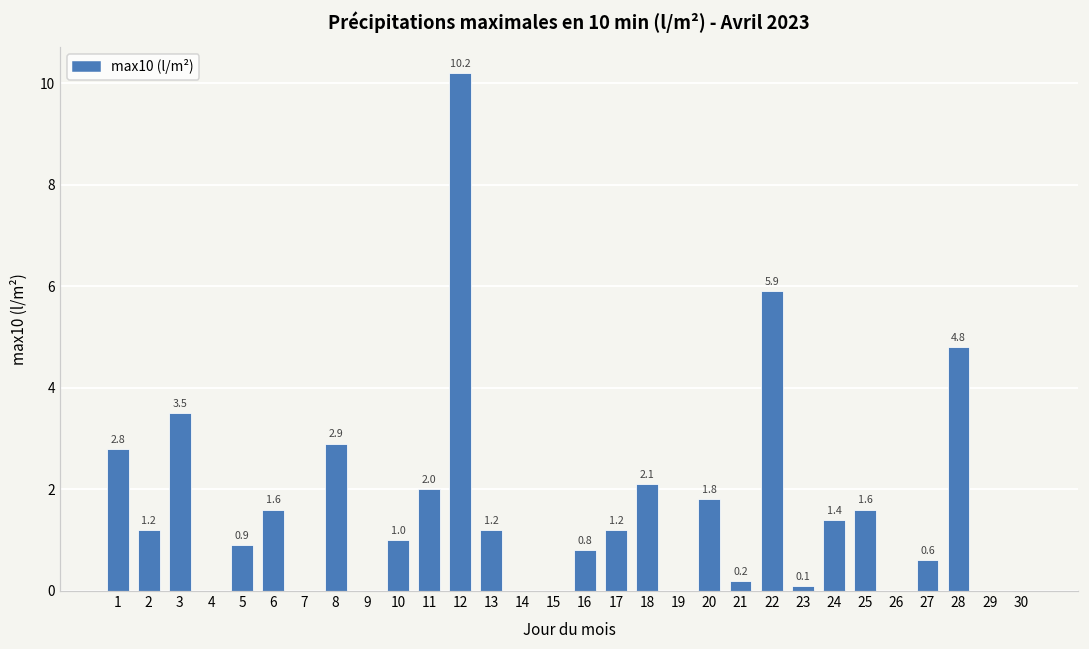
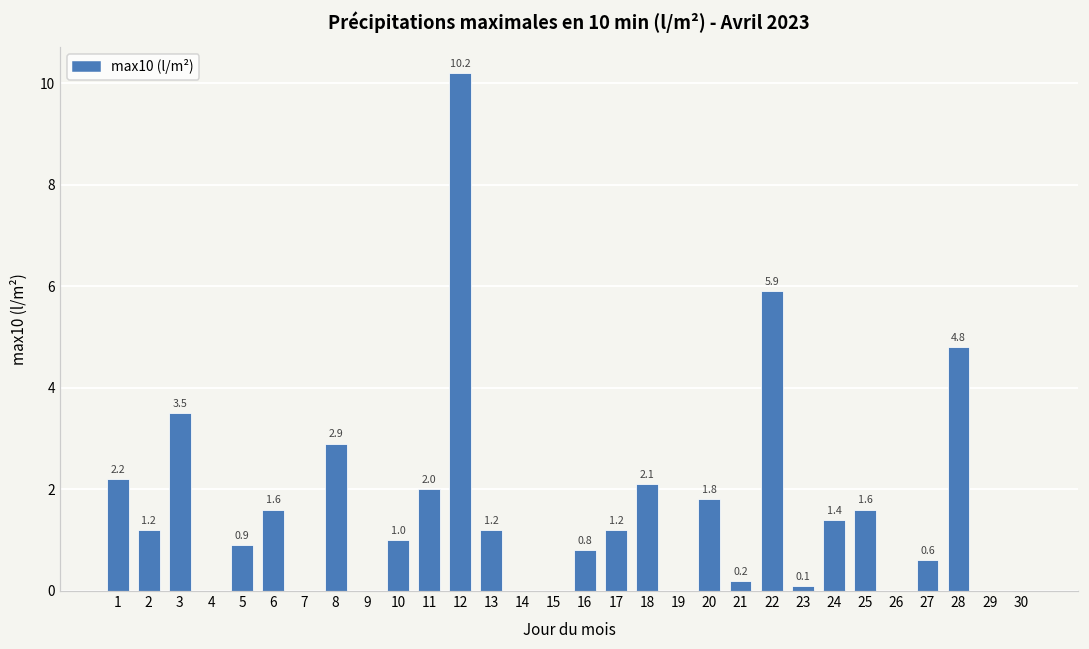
  {
-   "1": 2.8,
+   "1": 2.2,
    "2": 1.2,
    "3": 3.5,
    "5": 0.9,
    "6": 1.6,
    "8": 2.9,
    "10": 1.0,
    "11": 2.0,
    "12": 10.2,
    "13": 1.2,
    "16": 0.8,
    "17": 1.2,
    "18": 2.1,
    "20": 1.8,
    "21": 0.2,
    "22": 5.9,
    "23": 0.1,
    "24": 1.4,
    "25": 1.6,
    "27": 0.6,
    "28": 4.8
  }
